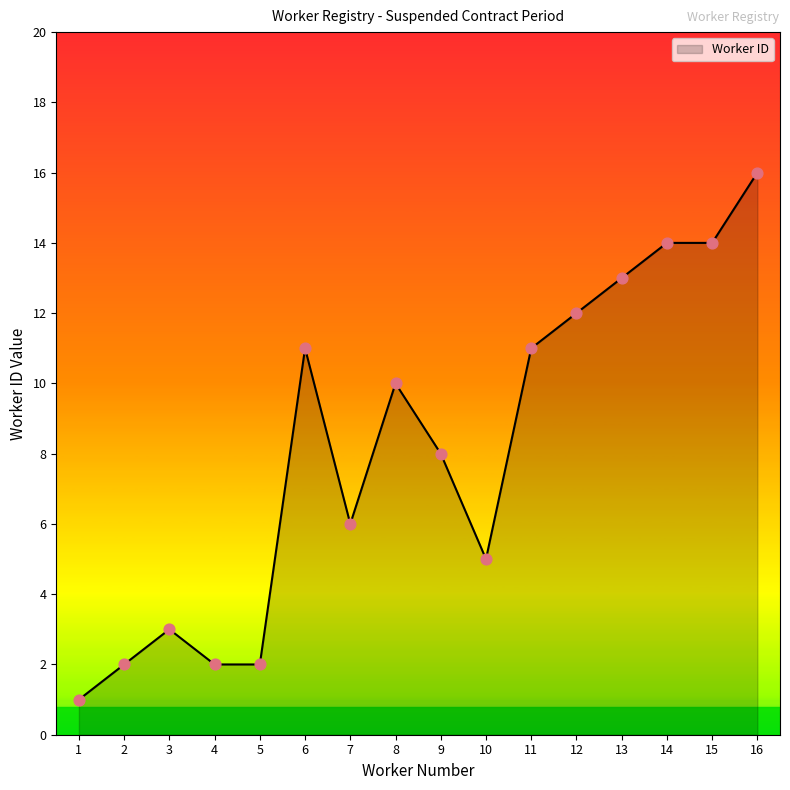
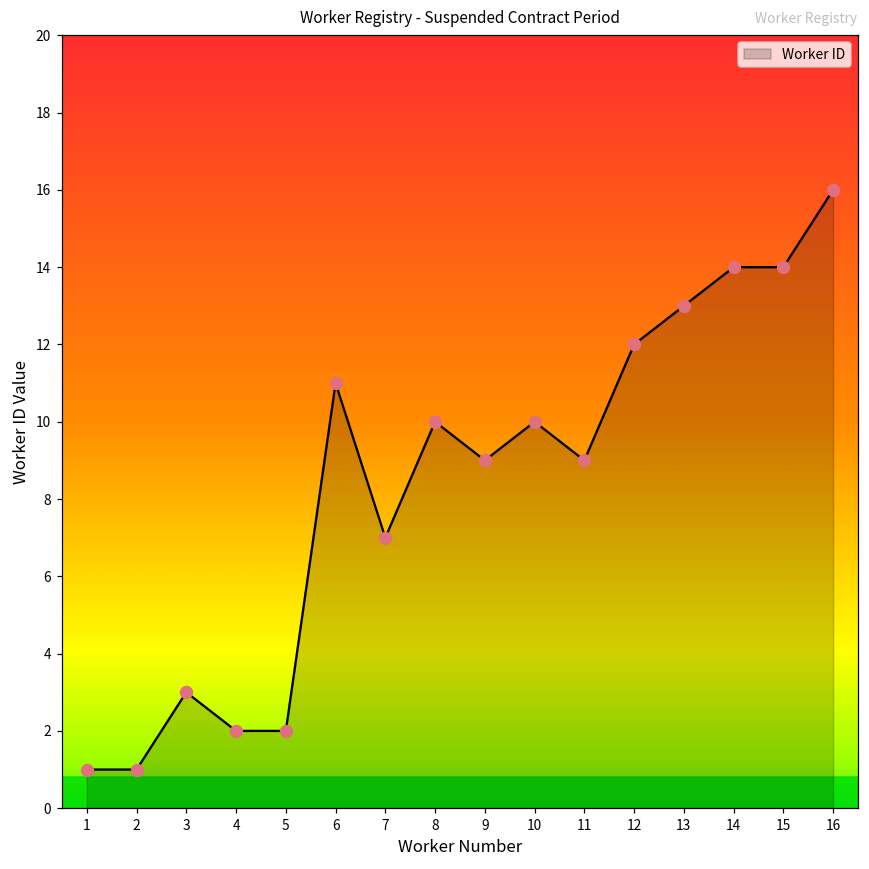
  {
    "1": 1,
-   "2": 2,
+   "2": 1,
    "3": 3,
    "4": 2,
    "5": 2,
    "6": 11,
-   "7": 6,
+   "7": 7,
    "8": 10,
-   "9": 8,
-   "10": 5,
-   "11": 11,
+   "9": 9,
+   "10": 10,
+   "11": 9,
    "12": 12,
    "13": 13,
    "14": 14,
    "15": 14,
    "16": 16
  }
